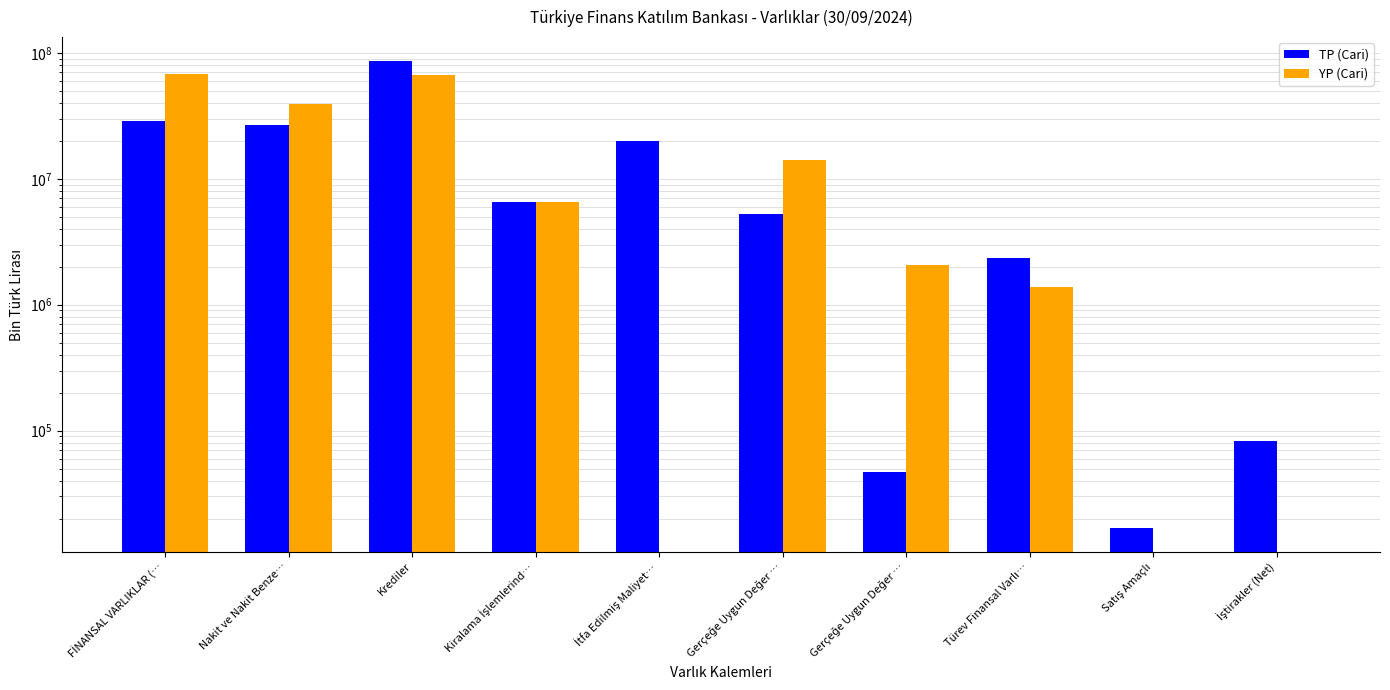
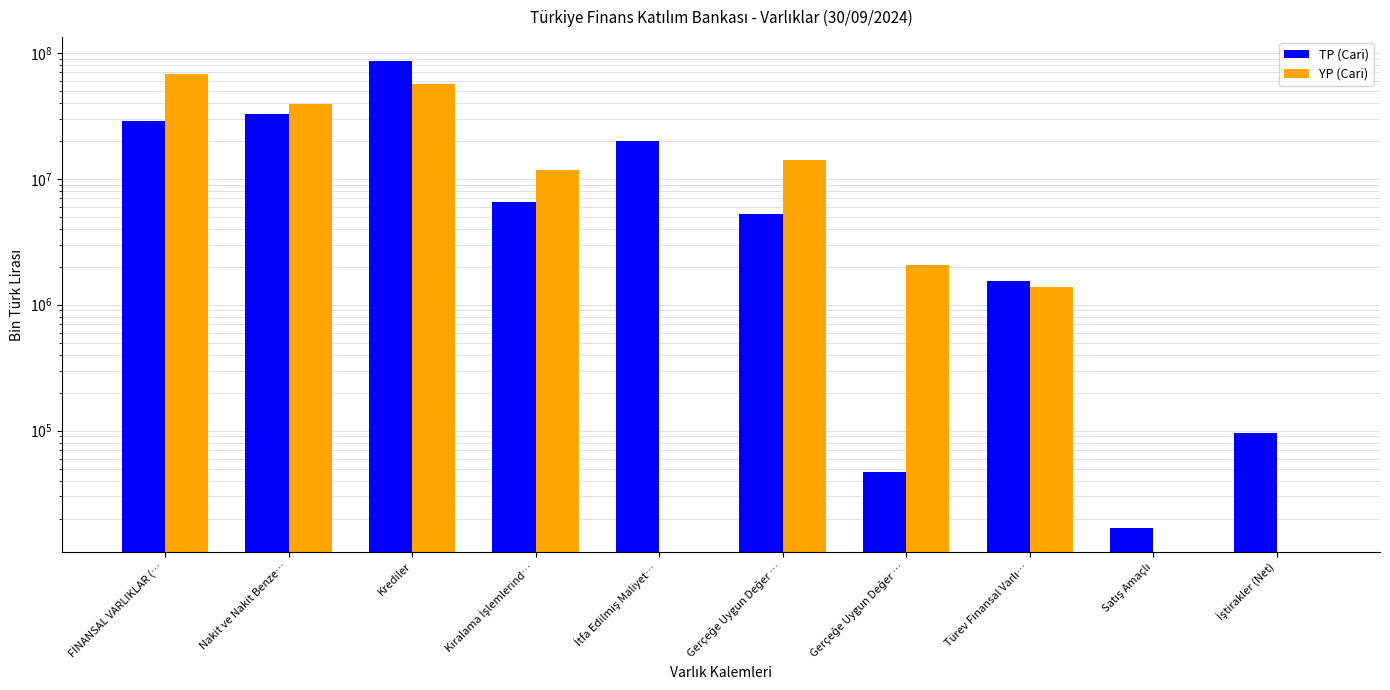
  {
    "TP (Cari)": {
      "FİNANSAL VARLIKLAR (…": 29000000,
-     "Nakit ve Nakit Benze…": 27000000,
+     "Nakit ve Nakit Benze…": 33000000,
      "Krediler": 90000000,
      "Kiralama İşlemlerind…": 7000000,
      "İtfa Edilmiş Maliyet…": 20000000,
-     "Türev Finansal Varlı…": 2300000,
+     "Türev Finansal Varlı…": 1600000,
      "Satış Amaçlı": 17000,
-     "İştirakler (Net)": 80000
+     "İştirakler (Net)": 100000
    },
    "YP (Cari)": {
      "FİNANSAL VARLIKLAR (…": 70000000,
      "Nakit ve Nakit Benze…": 39000000,
-     "Krediler": 70000000,
-     "Kiralama İşlemlerind…": 7000000,
+     "Krediler": 60000000,
+     "Kiralama İşlemlerind…": 12000000,
      "Türev Finansal Varlı…": 1400000
    }
  }
